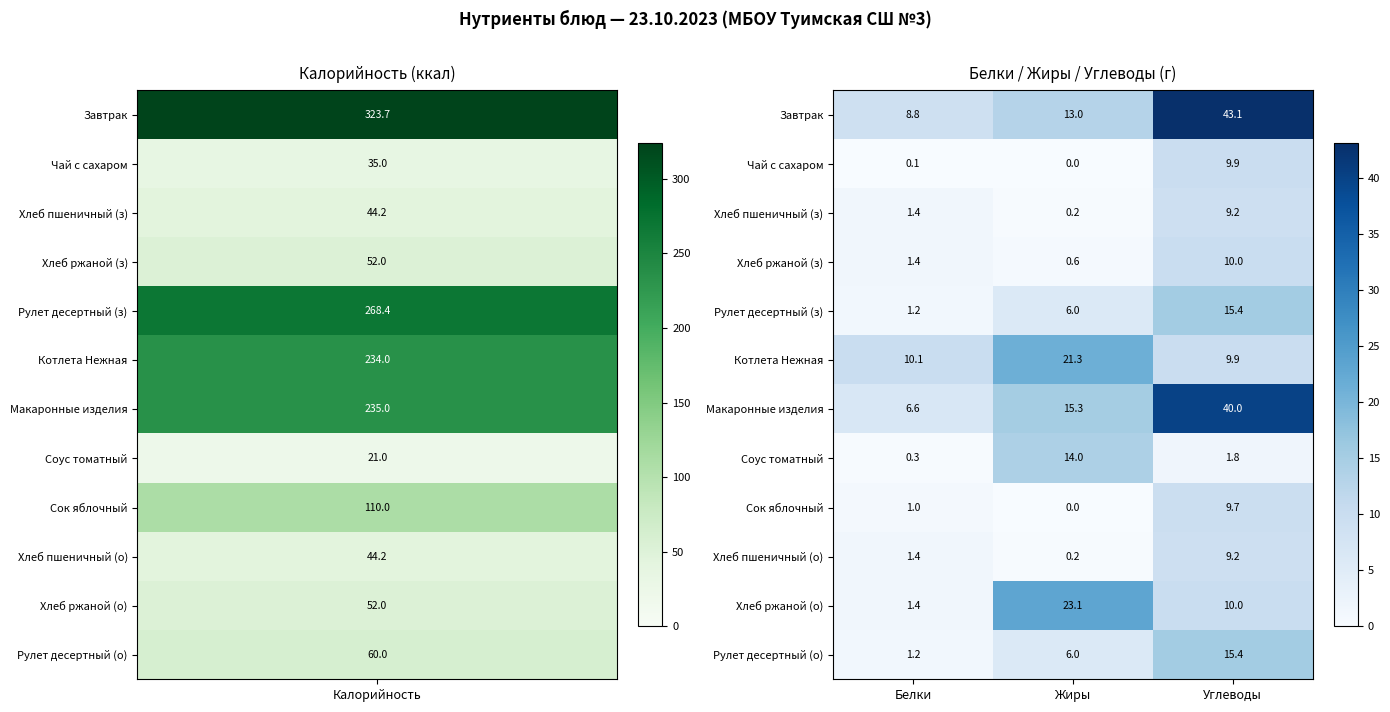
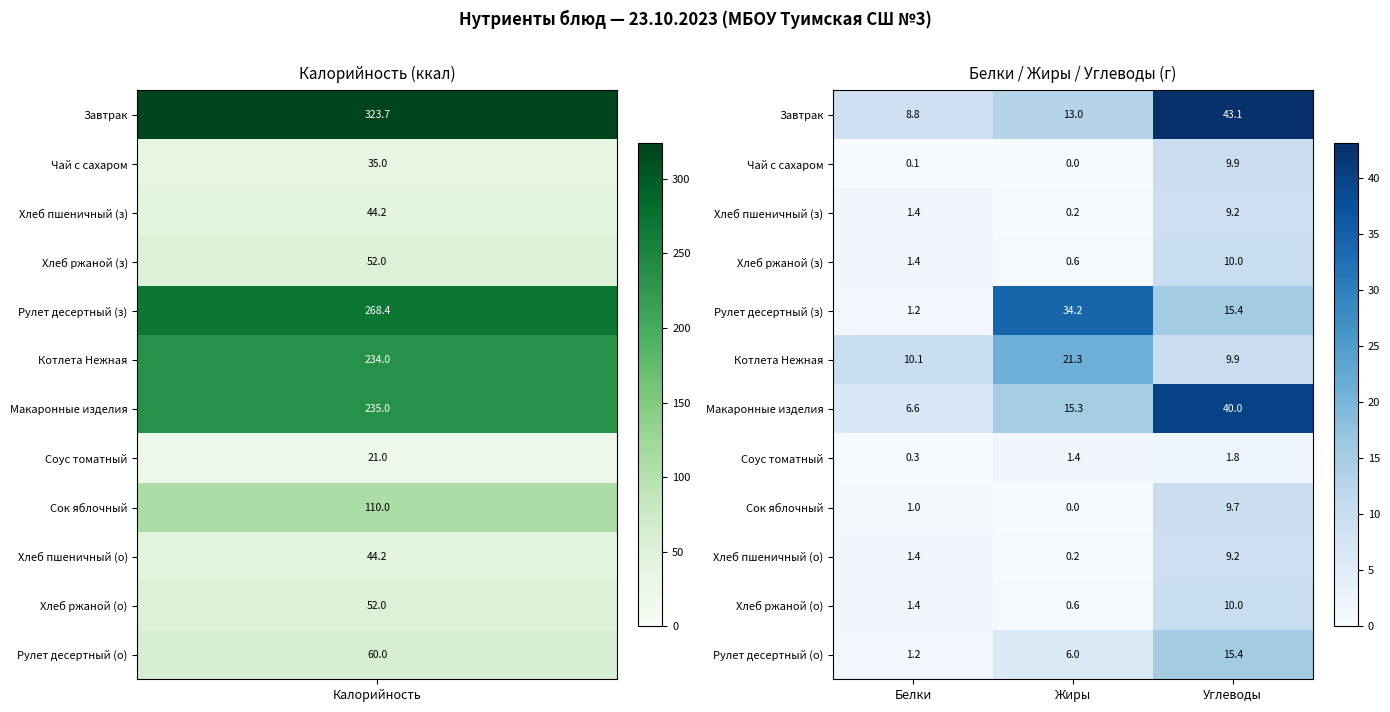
  {
    "Калорийность (ккал)": {
      "Завтрак": {
        "Калорийность": 323.7
      },
      "Чай с сахаром": {
        "Калорийность": 35.0
      },
      "Хлеб пшеничный (з)": {
        "Калорийность": 44.2
      },
      "Хлеб ржаной (з)": {
        "Калорийность": 52.0
      },
      "Рулет десертный (з)": {
        "Калорийность": 268.4
      },
      "Котлета Нежная": {
        "Калорийность": 234.0
      },
      "Макаронные изделия": {
        "Калорийность": 235.0
      },
      "Соус томатный": {
        "Калорийность": 21.0
      },
      "Сок яблочный": {
        "Калорийность": 110.0
      },
      "Хлеб пшеничный (о)": {
        "Калорийность": 44.2
      },
      "Хлеб ржаной (о)": {
        "Калорийность": 52.0
      },
      "Рулет десертный (о)": {
        "Калорийность": 60.0
      }
    },
    "Белки / Жиры / Углеводы (г)": {
      "Завтрак": {
        "Белки": 8.8,
        "Жиры": 13.0,
        "Углеводы": 43.1
      },
      "Чай с сахаром": {
        "Белки": 0.1,
        "Жиры": 0.0,
        "Углеводы": 9.9
      },
      "Хлеб пшеничный (з)": {
        "Белки": 1.4,
        "Жиры": 0.2,
        "Углеводы": 9.2
      },
      "Хлеб ржаной (з)": {
        "Белки": 1.4,
        "Жиры": 0.6,
        "Углеводы": 10.0
      },
      "Рулет десертный (з)": {
        "Белки": 1.2,
-       "Жиры": 6.0,
+       "Жиры": 34.2,
        "Углеводы": 15.4
      },
      "Котлета Нежная": {
        "Белки": 10.1,
        "Жиры": 21.3,
        "Углеводы": 9.9
      },
      "Макаронные изделия": {
        "Белки": 6.6,
        "Жиры": 15.3,
        "Углеводы": 40.0
      },
      "Соус томатный": {
        "Белки": 0.3,
-       "Жиры": 14.0,
+       "Жиры": 1.4,
        "Углеводы": 1.8
      },
      "Сок яблочный": {
        "Белки": 1.0,
        "Жиры": 0.0,
        "Углеводы": 9.7
      },
      "Хлеб пшеничный (о)": {
        "Белки": 1.4,
        "Жиры": 0.2,
        "Углеводы": 9.2
      },
      "Хлеб ржаной (о)": {
        "Белки": 1.4,
-       "Жиры": 23.1,
+       "Жиры": 0.6,
        "Углеводы": 10.0
      },
      "Рулет десертный (о)": {
        "Белки": 1.2,
        "Жиры": 6.0,
        "Углеводы": 15.4
      }
    }
  }
